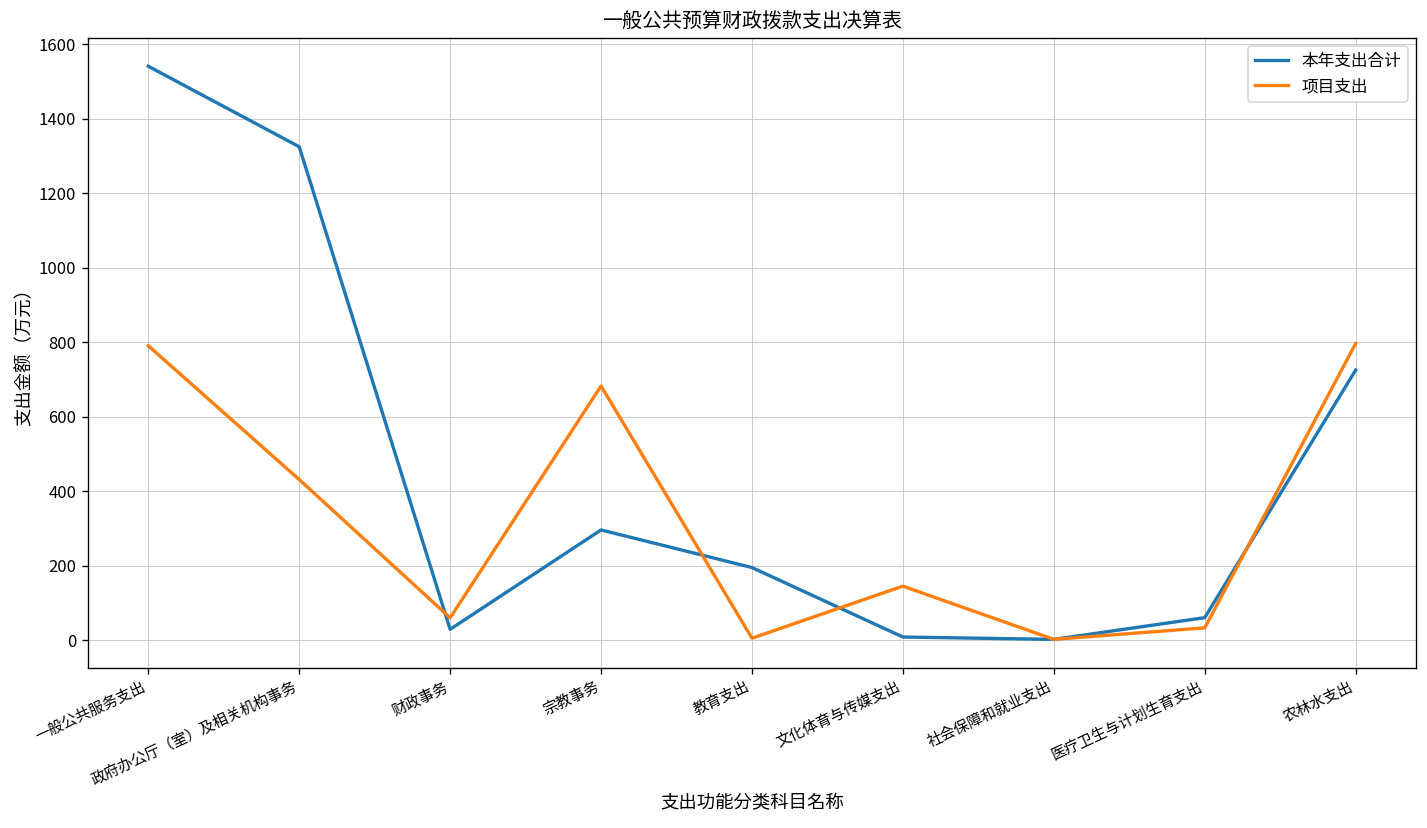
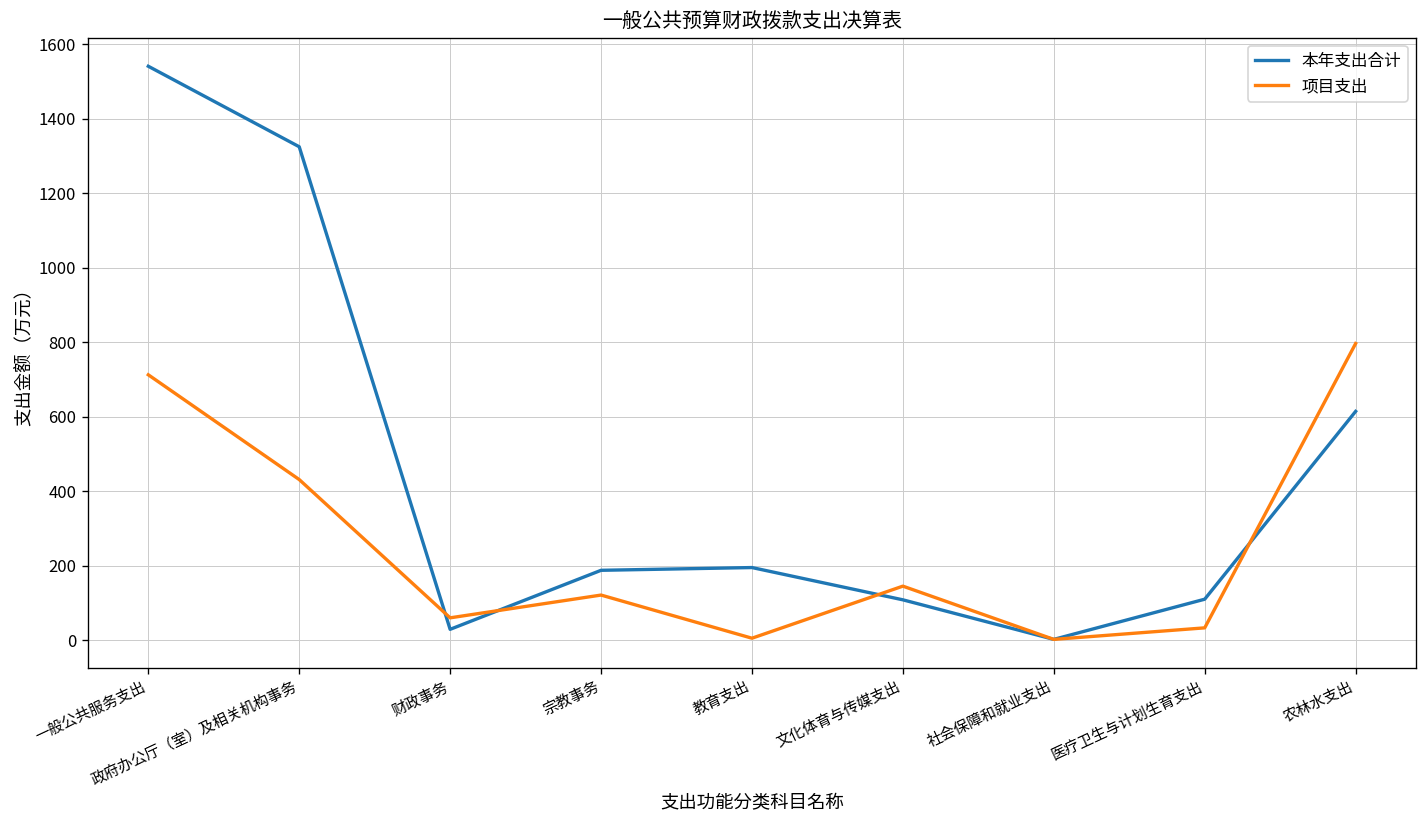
  {
    "本年支出合计": {
      "一般公共服务支出": 1540,
      "政府办公厅（室）及相关机构事务": 1320,
      "财政事务": 30,
-     "宗教事务": 300,
+     "宗教事务": 190,
      "教育支出": 190,
-     "文化体育与传媒支出": 10,
-     "医疗卫生与计划生育支出": 60,
-     "农林水支出": 720
+     "文化体育与传媒支出": 110,
+     "医疗卫生与计划生育支出": 110,
+     "农林水支出": 610
    },
    "项目支出": {
-     "一般公共服务支出": 790,
+     "一般公共服务支出": 710,
      "政府办公厅（室）及相关机构事务": 430,
      "财政事务": 60,
-     "宗教事务": 680,
+     "宗教事务": 120,
      "教育支出": 10,
      "文化体育与传媒支出": 140,
      "医疗卫生与计划生育支出": 30,
      "农林水支出": 800
    }
  }
